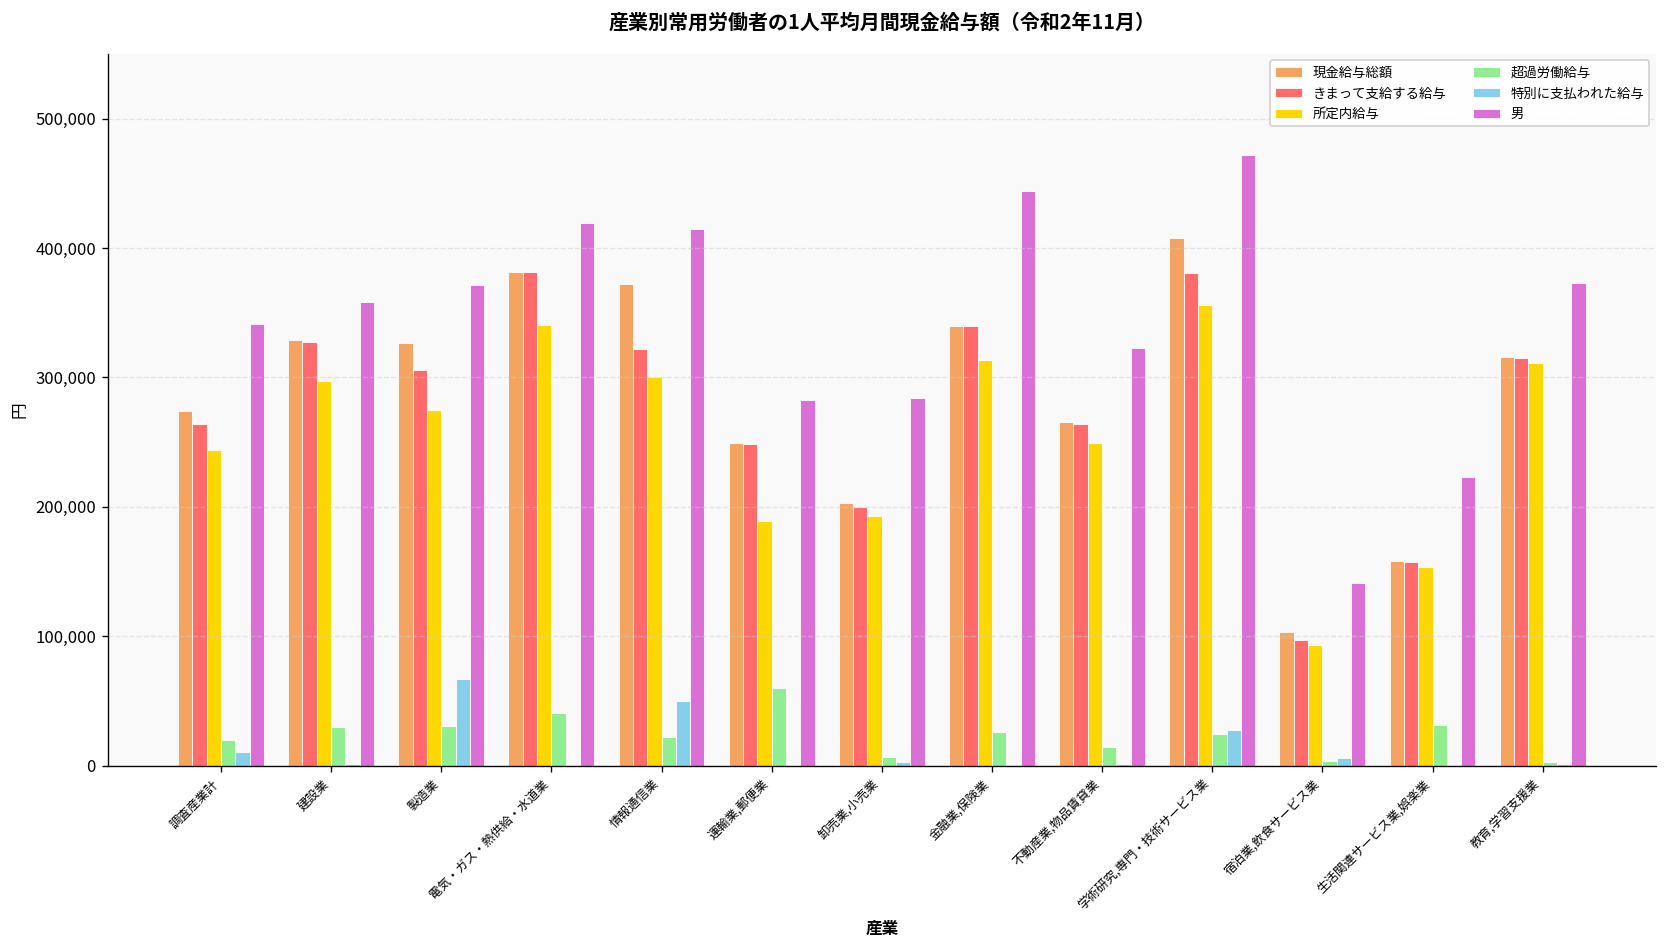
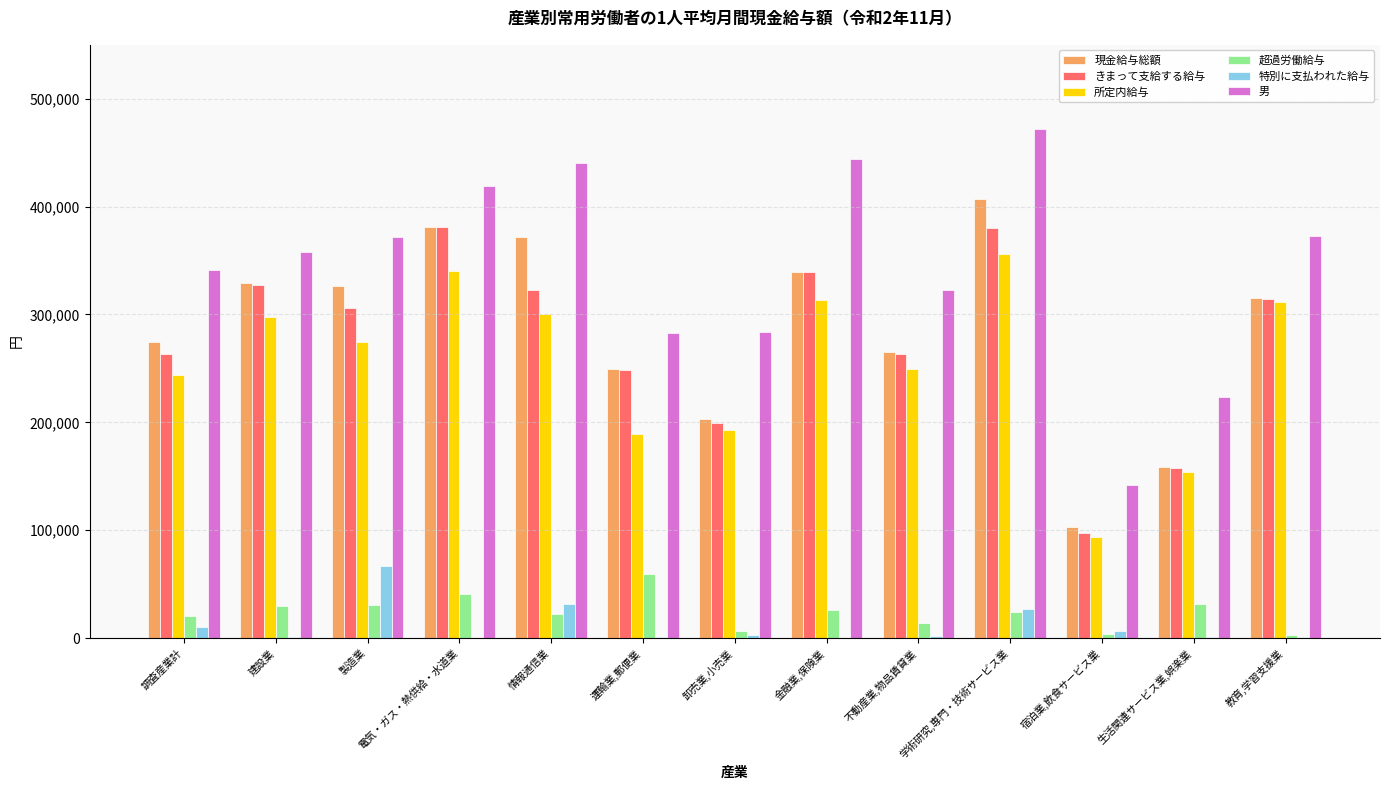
  {
    "所定内給与": {
      "調査産業計": "244,000",
      "建設業": "297,000",
      "製造業": "275,000",
      "電気・ガス・熱供給・水道業": "341,000",
      "情報通信業": "300,000",
      "運輸業,郵便業": "189,000",
      "卸売業,小売業": "193,000",
      "金融業,保険業": "313,000",
      "不動産業,物品賃貸業": "249,000",
      "学術研究,専門・技術サービス業": "356,000",
      "宿泊業,飲食サービス業": "93,000",
      "生活関連サービス業,娯楽業": "154,000",
      "教育,学習支援業": "311,000"
    },
    "超過労働給与": {
      "調査産業計": "20,000",
      "建設業": "30,000",
      "製造業": "31,000",
      "電気・ガス・熱供給・水道業": "41,000",
      "情報通信業": "22,000",
      "運輸業,郵便業": "60,000",
      "卸売業,小売業": "7,000",
      "金融業,保険業": "26,000",
      "不動産業,物品賃貸業": "14,000",
      "学術研究,専門・技術サービス業": "24,000",
      "宿泊業,飲食サービス業": "4,000",
      "生活関連サービス業,娯楽業": "32,000",
      "教育,学習支援業": "3,000"
    },
    "特別に支払われた給与": {
      "調査産業計": "11,000",
      "製造業": "67,000",
      "電気・ガス・熱供給・水道業": "0",
-     "情報通信業": "50,000",
+     "情報通信業": "32,000",
      "卸売業,小売業": "3,000",
      "金融業,保険業": "0",
      "学術研究,専門・技術サービス業": "27,000",
      "宿泊業,飲食サービス業": "6,000"
    },
    "男": {
      "調査産業計": "341,000",
      "建設業": "358,000",
      "製造業": "372,000",
      "電気・ガス・熱供給・水道業": "419,000",
-     "情報通信業": "414,000",
+     "情報通信業": "441,000",
      "運輸業,郵便業": "283,000",
      "卸売業,小売業": "284,000",
      "金融業,保険業": "444,000",
      "不動産業,物品賃貸業": "323,000",
      "学術研究,専門・技術サービス業": "472,000",
      "宿泊業,飲食サービス業": "142,000",
      "生活関連サービス業,娯楽業": "223,000",
      "教育,学習支援業": "373,000"
    }
  }
